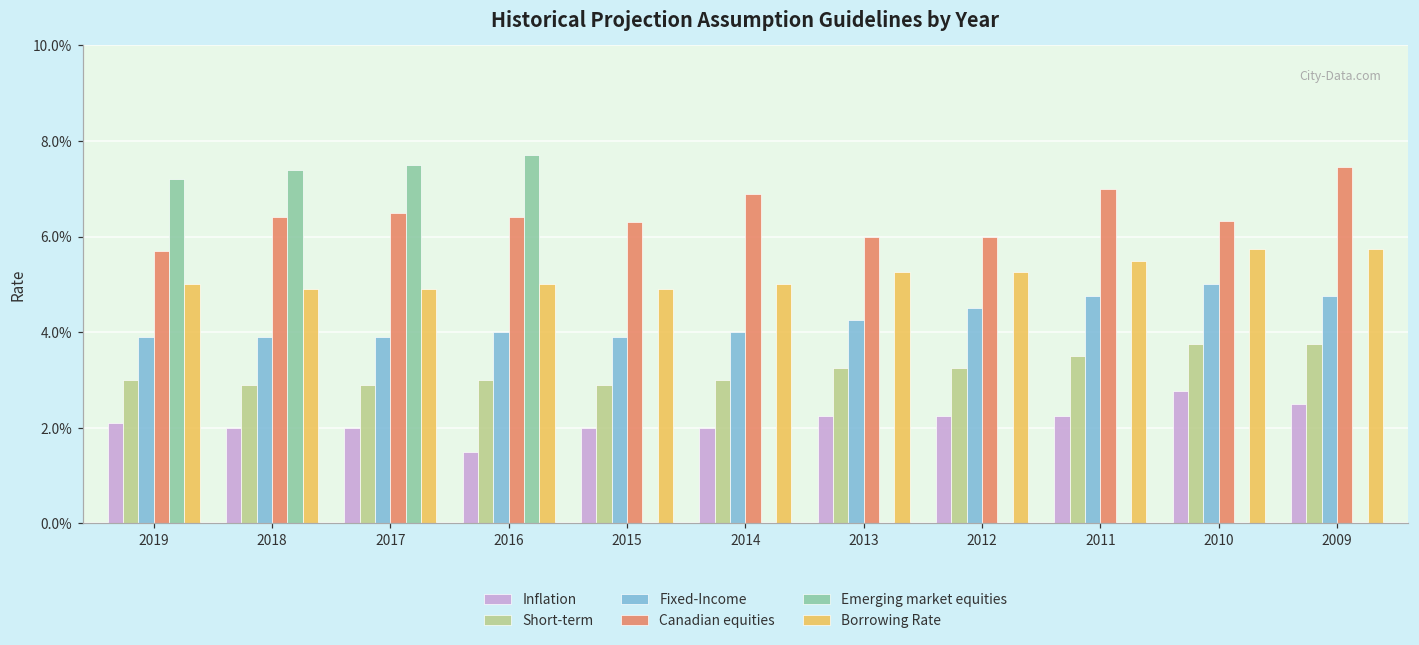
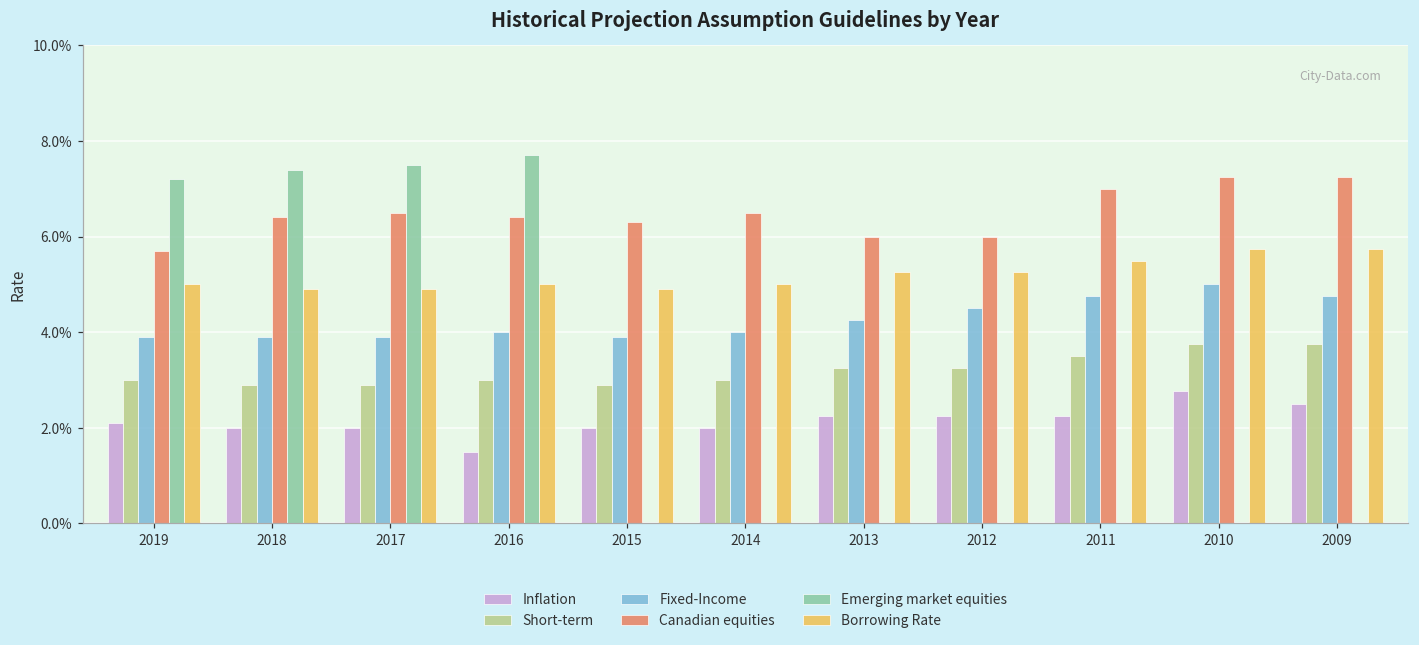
  {
    "Inflation": {
      "2019": "2.1%",
      "2018": "2.0%",
      "2017": "2.0%",
      "2016": "1.5%",
      "2015": "2.0%",
      "2014": "2.0%",
      "2013": "2.3%",
      "2012": "2.3%",
      "2011": "2.3%",
      "2010": "2.8%",
      "2009": "2.5%"
    },
    "Canadian equities": {
      "2019": "5.7%",
      "2018": "6.4%",
      "2017": "6.5%",
      "2016": "6.4%",
      "2015": "6.3%",
-     "2014": "6.9%",
+     "2014": "6.5%",
      "2013": "6.0%",
      "2012": "6.0%",
      "2011": "7.0%",
-     "2010": "6.3%",
-     "2009": "7.5%"
+     "2010": "7.2%",
+     "2009": "7.2%"
    },
    "Borrowing Rate": {
      "2019": "5.0%",
      "2018": "4.9%",
      "2017": "4.9%",
      "2016": "5.0%",
      "2015": "4.9%",
      "2014": "5.0%",
      "2013": "5.3%",
      "2012": "5.3%",
      "2011": "5.5%",
      "2010": "5.8%",
      "2009": "5.8%"
    }
  }
